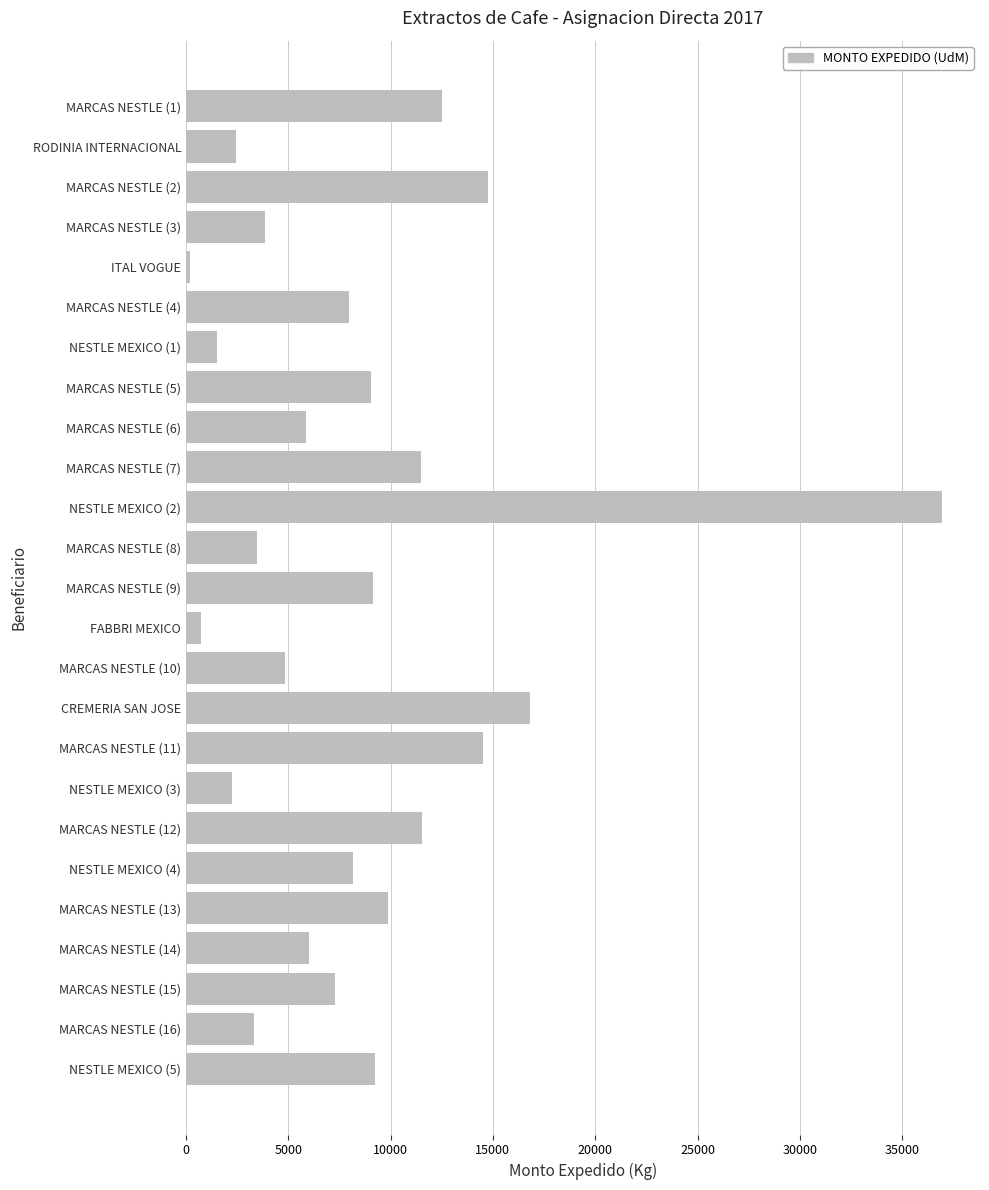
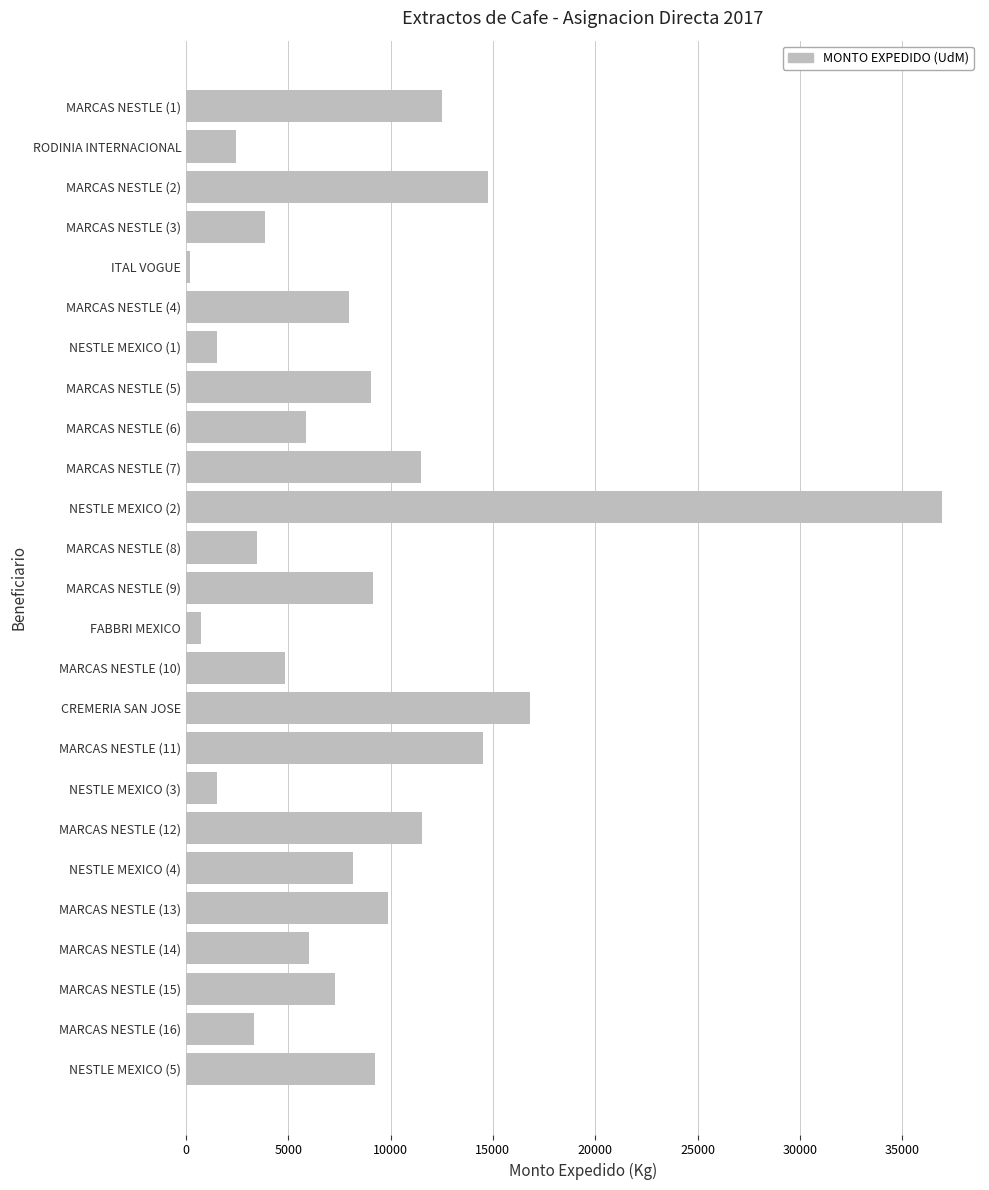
  {
    "MARCAS NESTLE (1)": 12500,
    "RODINIA INTERNACIONAL": 2400,
    "MARCAS NESTLE (2)": 14700,
    "MARCAS NESTLE (3)": 3800,
    "ITAL VOGUE": 200,
    "MARCAS NESTLE (4)": 8000,
    "NESTLE MEXICO (1)": 1500,
    "MARCAS NESTLE (5)": 9100,
    "MARCAS NESTLE (6)": 5900,
    "MARCAS NESTLE (7)": 11500,
    "NESTLE MEXICO (2)": 37000,
    "MARCAS NESTLE (8)": 3500,
    "MARCAS NESTLE (9)": 9200,
    "FABBRI MEXICO": 700,
    "MARCAS NESTLE (10)": 4800,
    "CREMERIA SAN JOSE": 16800,
    "MARCAS NESTLE (11)": 14500,
-   "NESTLE MEXICO (3)": 2300,
+   "NESTLE MEXICO (3)": 1500,
    "MARCAS NESTLE (12)": 11500,
    "NESTLE MEXICO (4)": 8100,
    "MARCAS NESTLE (13)": 9900,
    "MARCAS NESTLE (14)": 6000,
    "MARCAS NESTLE (15)": 7300,
    "MARCAS NESTLE (16)": 3300,
    "NESTLE MEXICO (5)": 9200
  }
